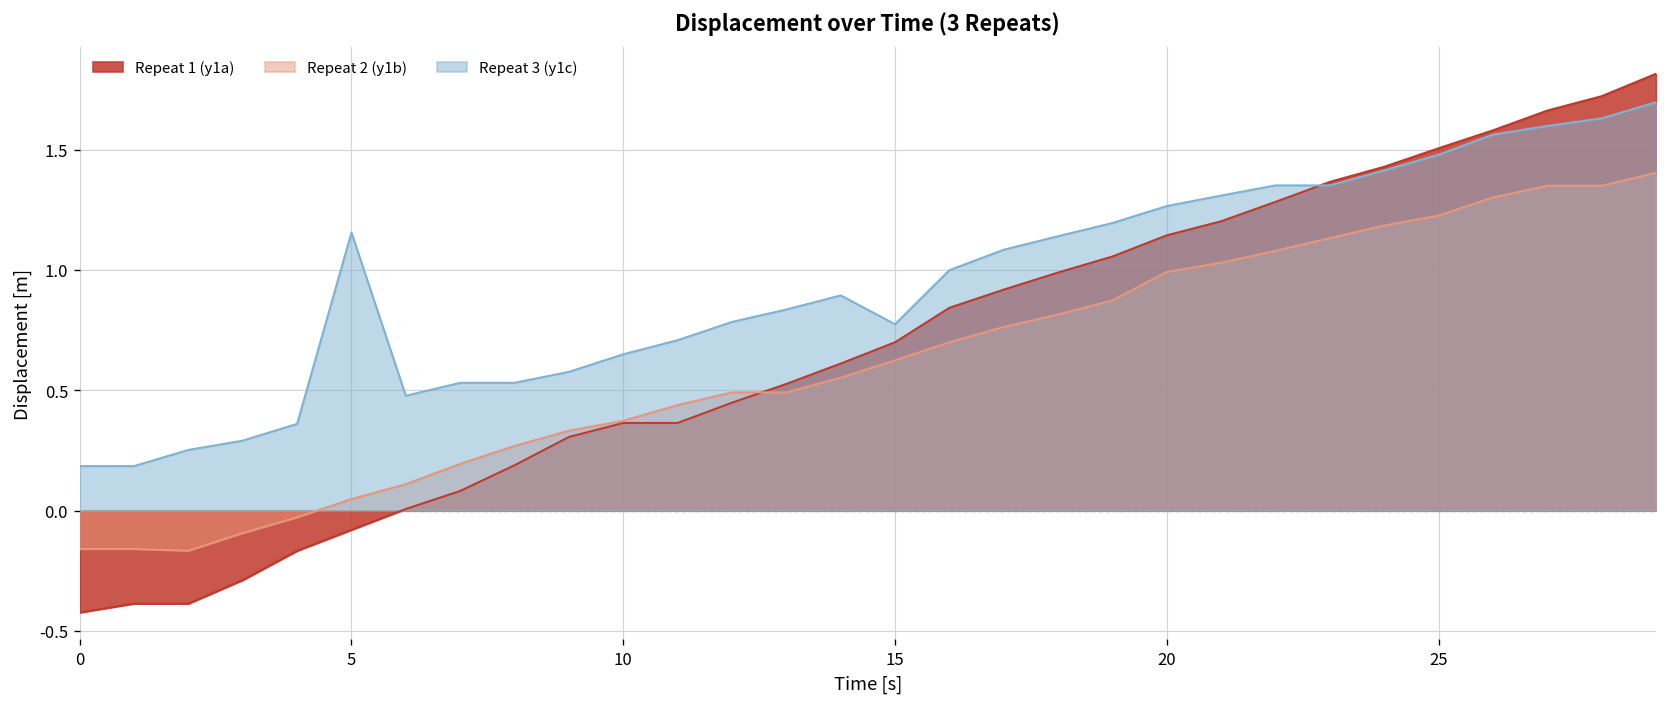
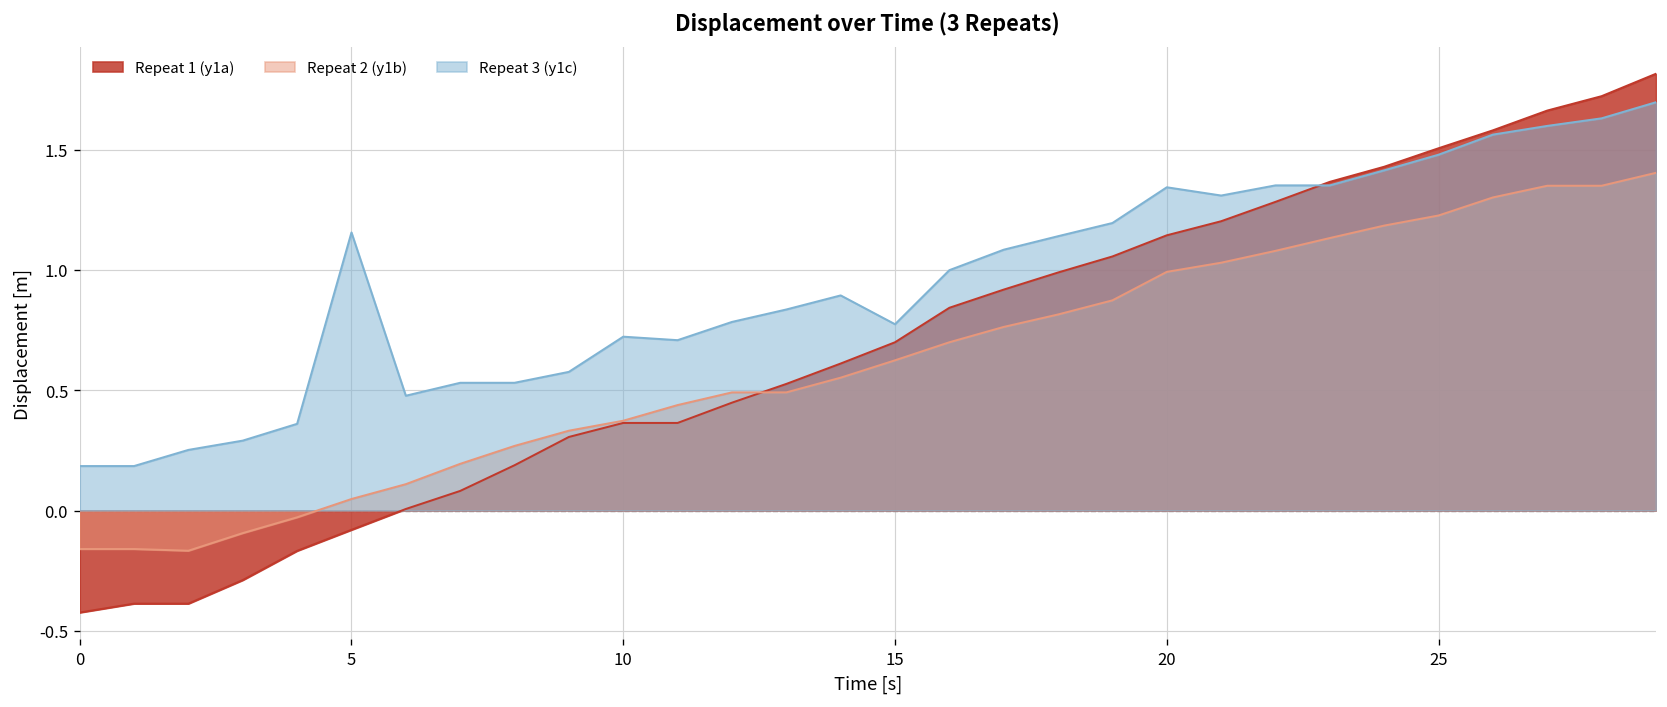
  {
    "Repeat 3 (y1c)": {
      "0": 0.18,
      "5": 1.16,
-     "10": 0.65,
+     "10": 0.72,
      "15": 0.77,
-     "20": 1.27,
+     "20": 1.34,
      "25": 1.48
    }
  }
